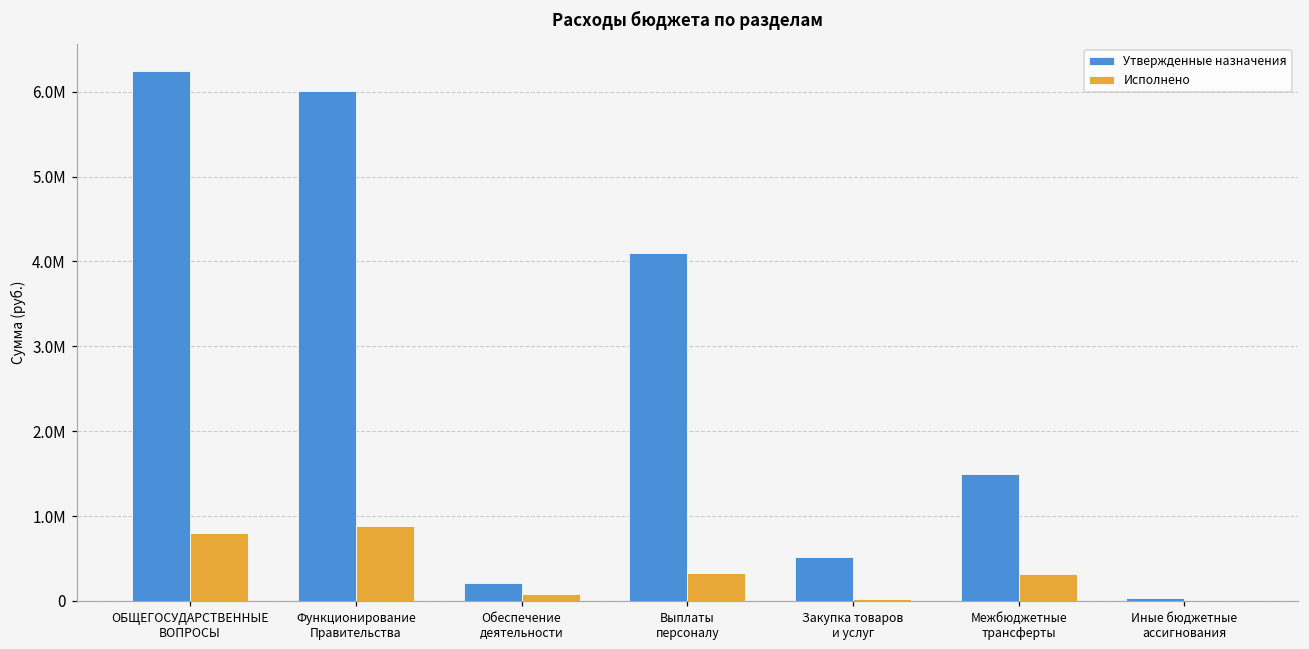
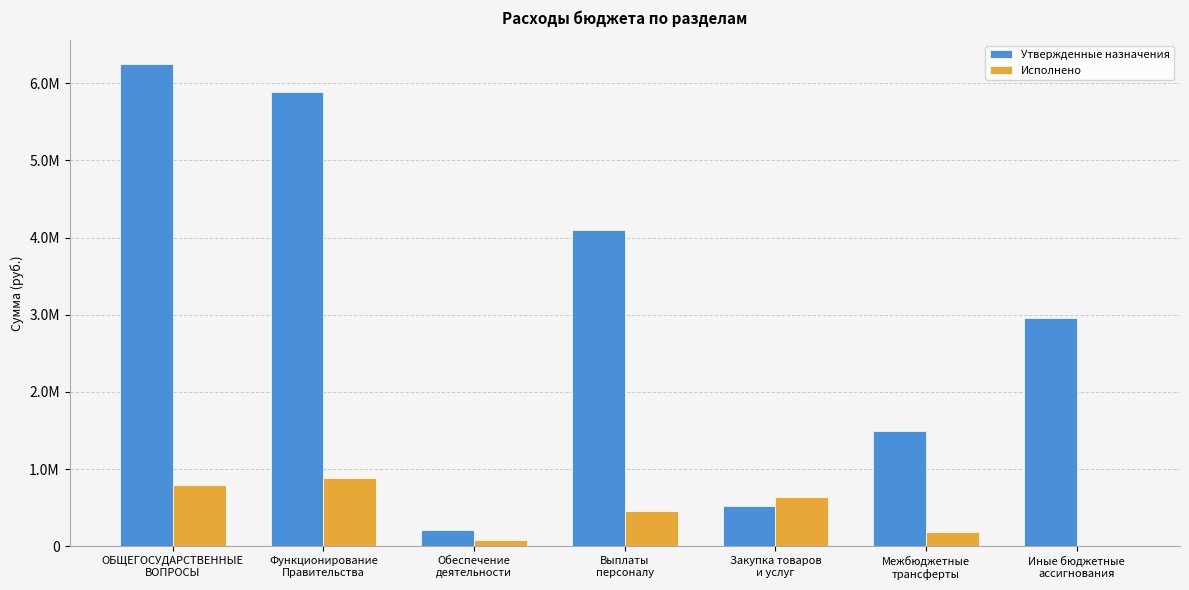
  {
    "Утвержденные назначения": {
      "ОБЩЕГОСУДАРСТВЕННЫЕ ВОПРОСЫ": 6200000,
-     "Функционирование Правительства": 6000000,
+     "Функционирование Правительства": 5900000,
      "Обеспечение деятельности": 200000,
      "Выплаты персоналу": 4100000,
      "Закупка товаров и услуг": 500000,
      "Межбюджетные трансферты": 1500000,
-     "Иные бюджетные ассигнования": 0
+     "Иные бюджетные ассигнования": 3000000
    },
    "Исполнено": {
      "ОБЩЕГОСУДАРСТВЕННЫЕ ВОПРОСЫ": 800000,
      "Функционирование Правительства": 900000,
      "Обеспечение деятельности": 100000,
-     "Выплаты персоналу": 300000,
-     "Закупка товаров и услуг": 0,
-     "Межбюджетные трансферты": 300000,
+     "Выплаты персоналу": 500000,
+     "Закупка товаров и услуг": 600000,
+     "Межбюджетные трансферты": 200000,
      "Иные бюджетные ассигнования": 0
    }
  }
